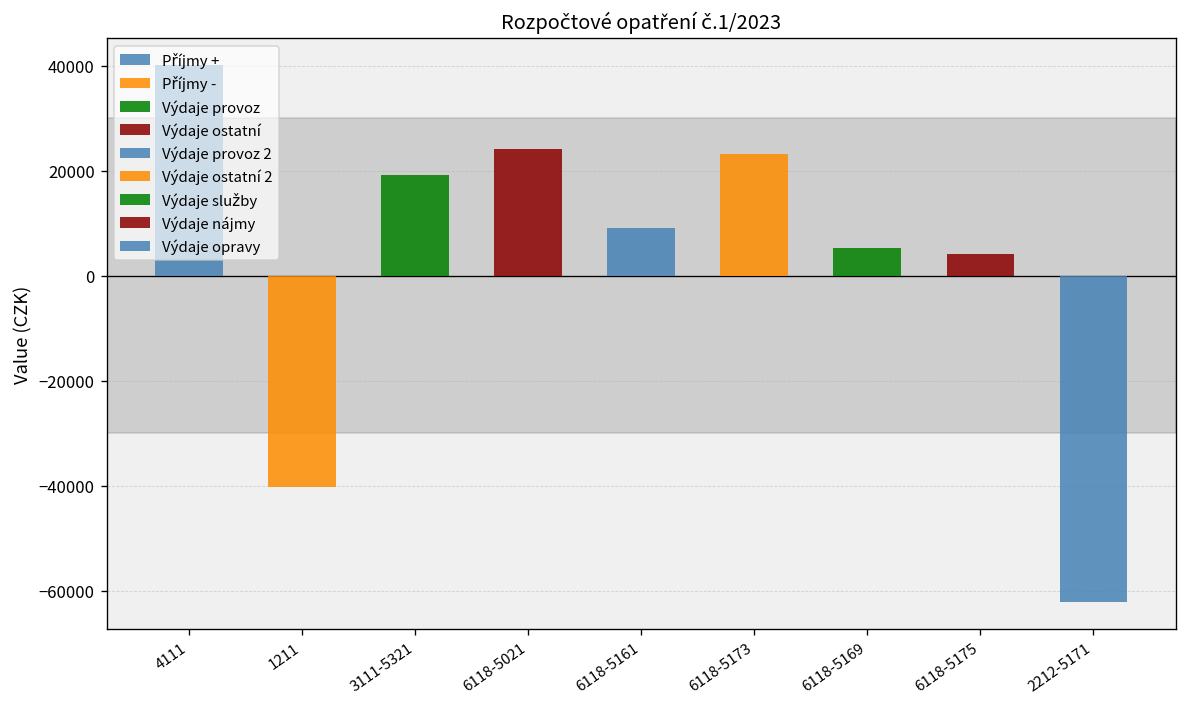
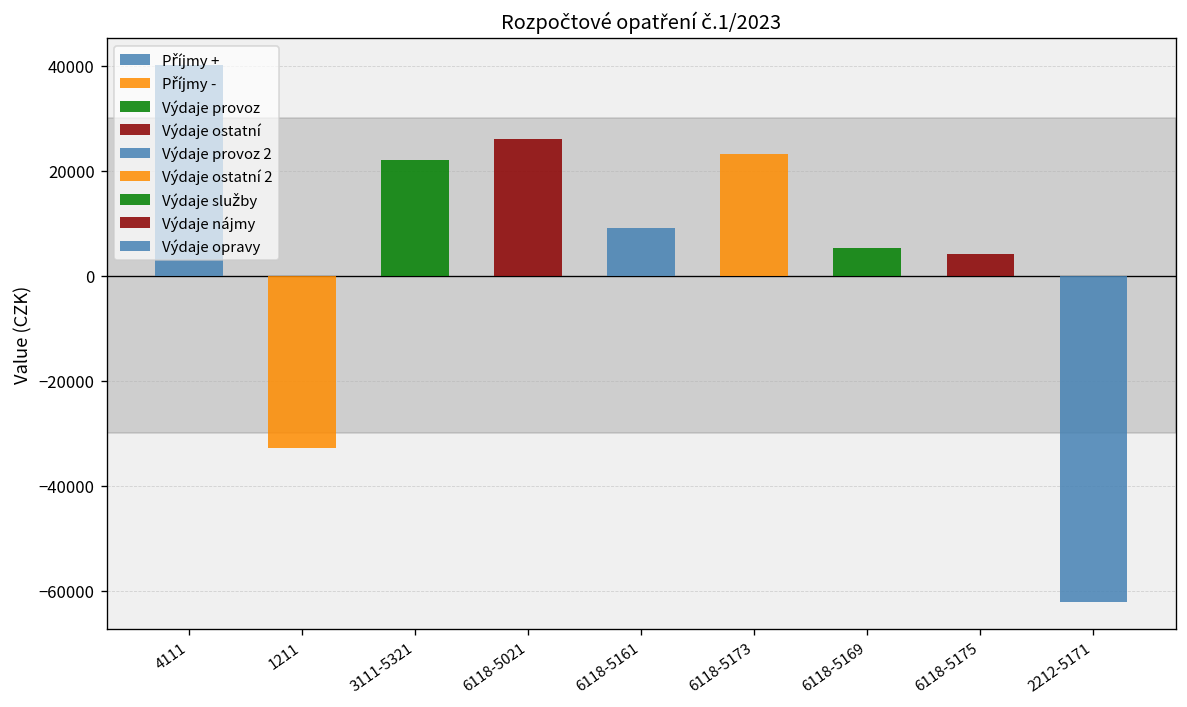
  {
-   "1211": -40000,
-   "3111-5321": 19000,
-   "6118-5021": 24000,
+   "1211": -33000,
+   "3111-5321": 22000,
+   "6118-5021": 26000,
    "6118-5161": 9000,
    "6118-5173": 23000,
    "6118-5169": 5000,
    "6118-5175": 4000,
    "2212-5171": -62000
  }
